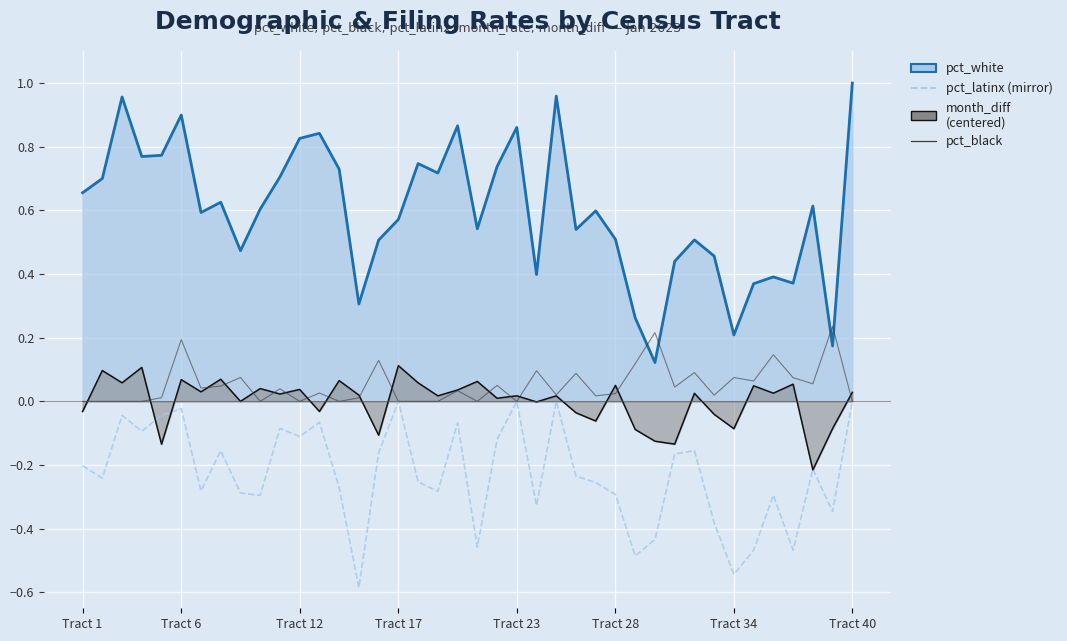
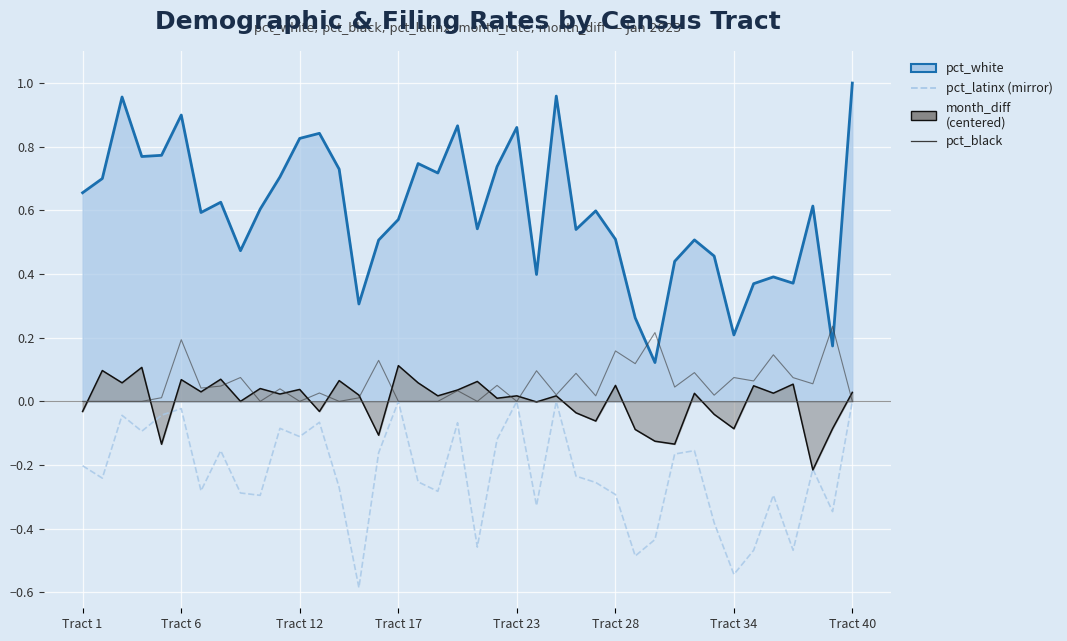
  {
    "pct_black": {
      "Tract 6": 0.19,
      "Tract 12": 0.00,
-     "Tract 28": 0.02,
+     "Tract 28": 0.16,
      "Tract 34": 0.07
    }
  }
